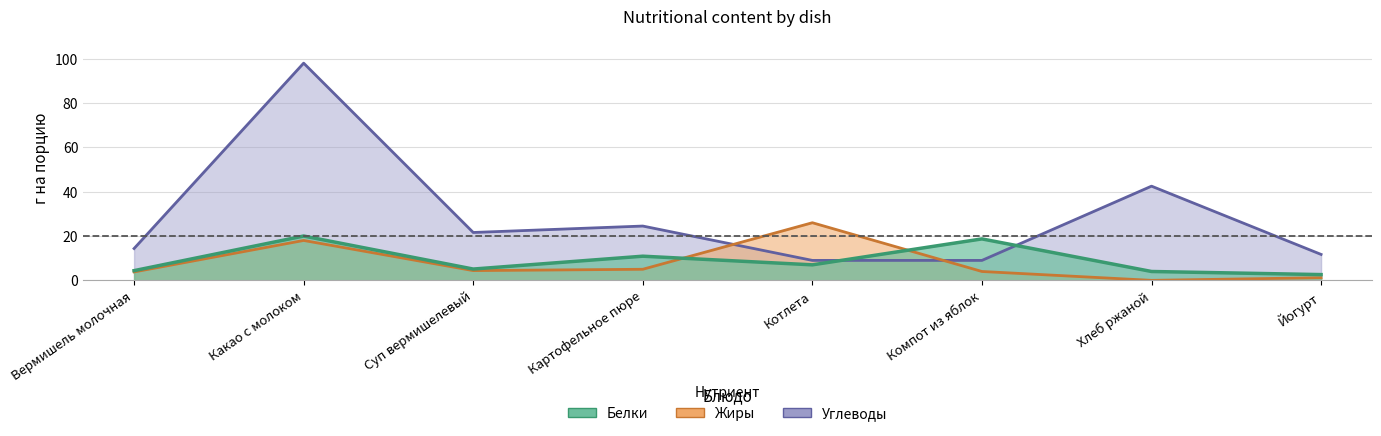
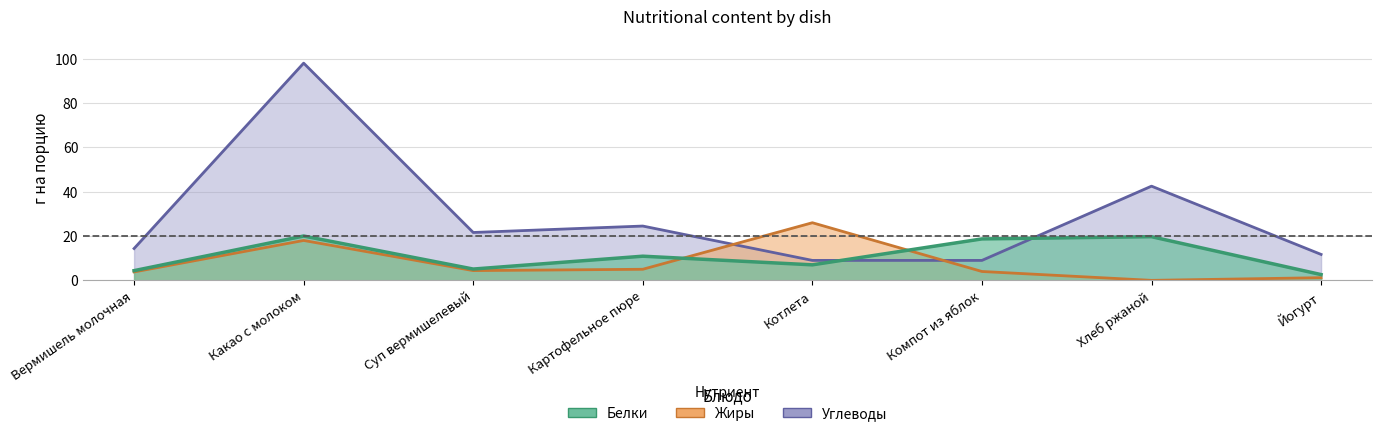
  {
    "Углеводы": {
      "Вермишель молочная": 14,
      "Какао с молоком": 98,
      "Суп вермишелевый": 22,
      "Картофельное пюре": 25,
      "Котлета": 9,
      "Компот из яблок": 9,
      "Хлеб ржаной": 43,
      "Йогурт": 12
    },
    "Жиры": {
      "Какао с молоком": 18,
      "Картофельное пюре": 5,
      "Котлета": 26,
      "Компот из яблок": 4,
      "Хлеб ржаной": 0,
      "Йогурт": 1
    },
    "Белки": {
      "Какао с молоком": 20,
      "Картофельное пюре": 11,
      "Котлета": 7,
      "Компот из яблок": 19,
-     "Хлеб ржаной": 4,
+     "Хлеб ржаной": 20,
      "Йогурт": 3
    }
  }
